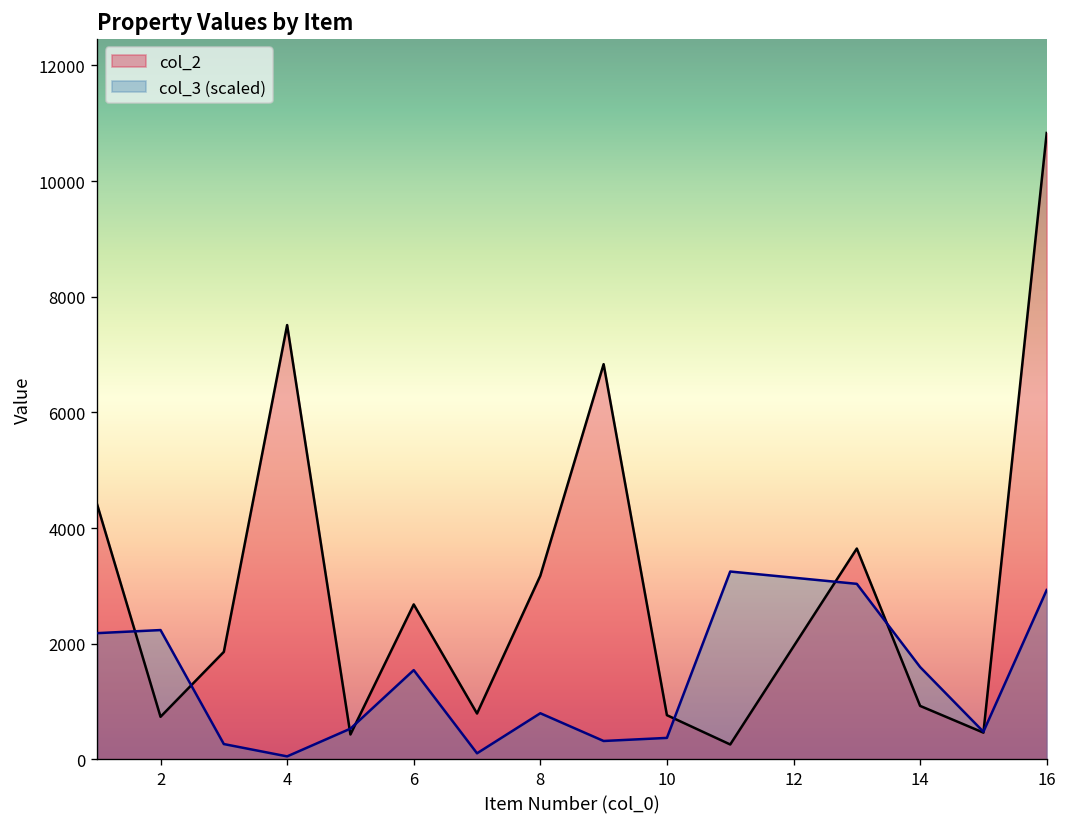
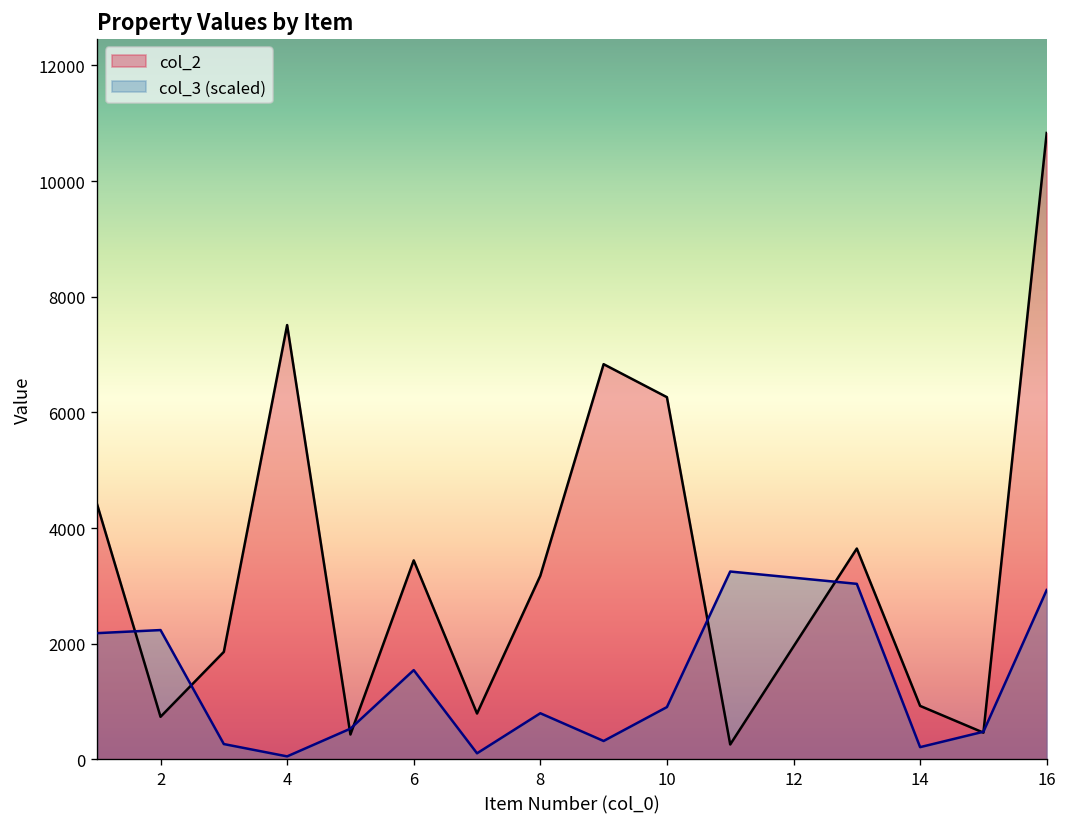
  {
    "col_2": {
      "2": 700,
      "4": 7500,
-     "6": 2700,
+     "6": 3400,
      "8": 3200,
-     "10": 800,
+     "10": 6300,
      "14": 900,
      "16": 10800
    },
    "col_3 (scaled)": {
      "2": 2200,
      "4": 100,
      "6": 1500,
      "8": 800,
-     "10": 400,
-     "14": 1600,
+     "10": 900,
+     "14": 200,
      "16": 2900
    }
  }
